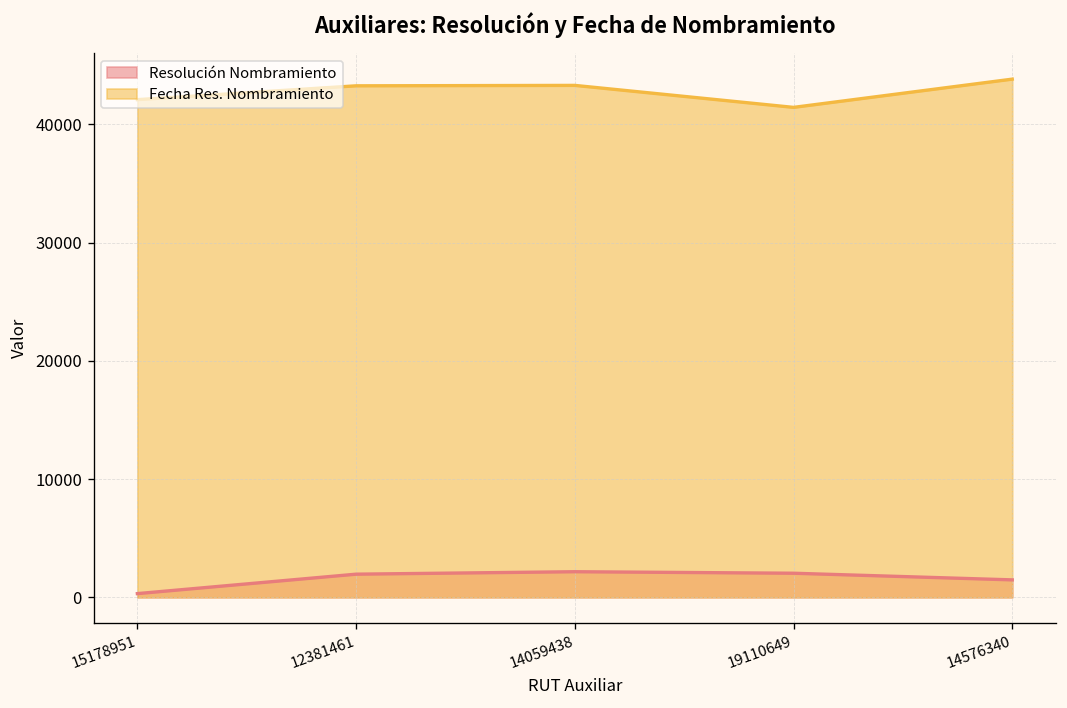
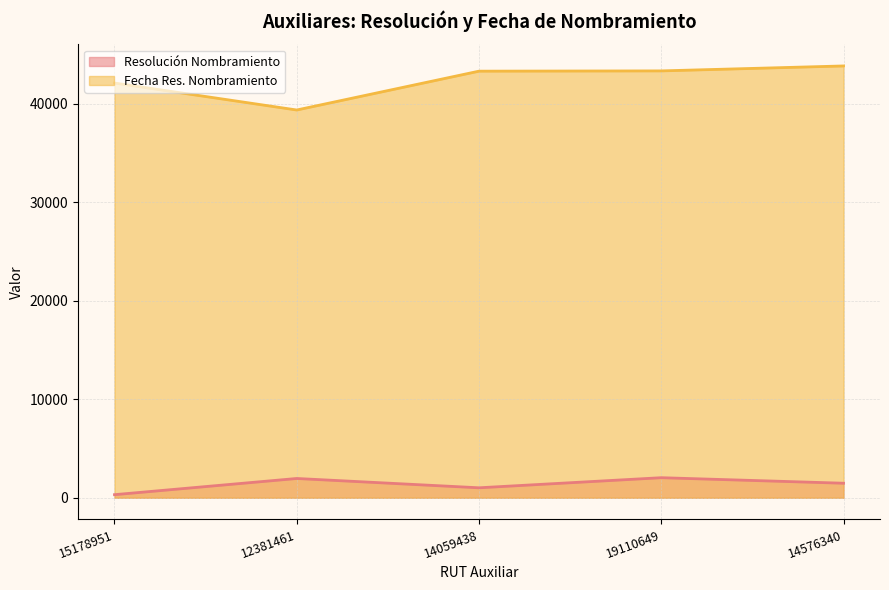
  {
    "Resolución Nombramiento": {
      "15178951": 0,
      "12381461": 2000,
-     "14059438": 2000,
+     "14059438": 1000,
      "19110649": 2000,
      "14576340": 1000
    },
    "Fecha Res. Nombramiento": {
-     "12381461": 43000,
+     "12381461": 39000,
      "14059438": 43000,
-     "19110649": 41000,
+     "19110649": 43000,
      "14576340": 44000
    }
  }
